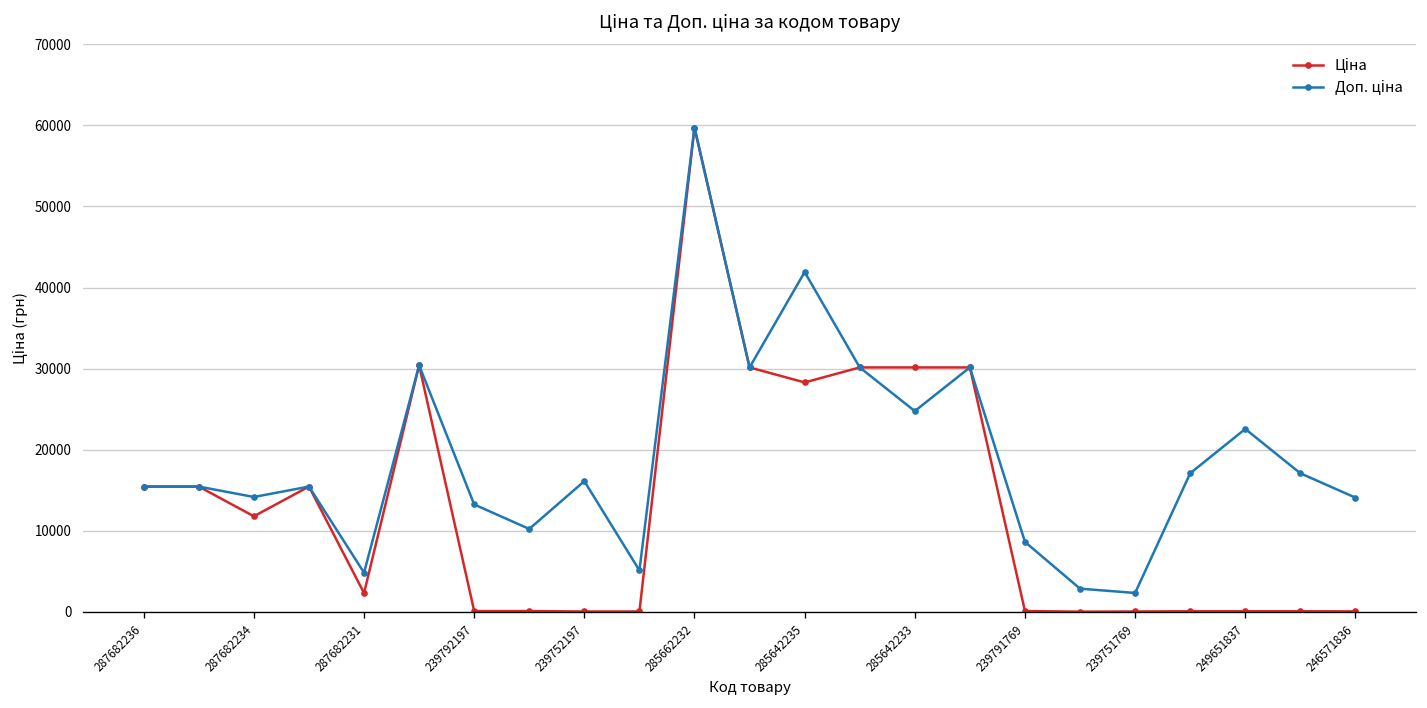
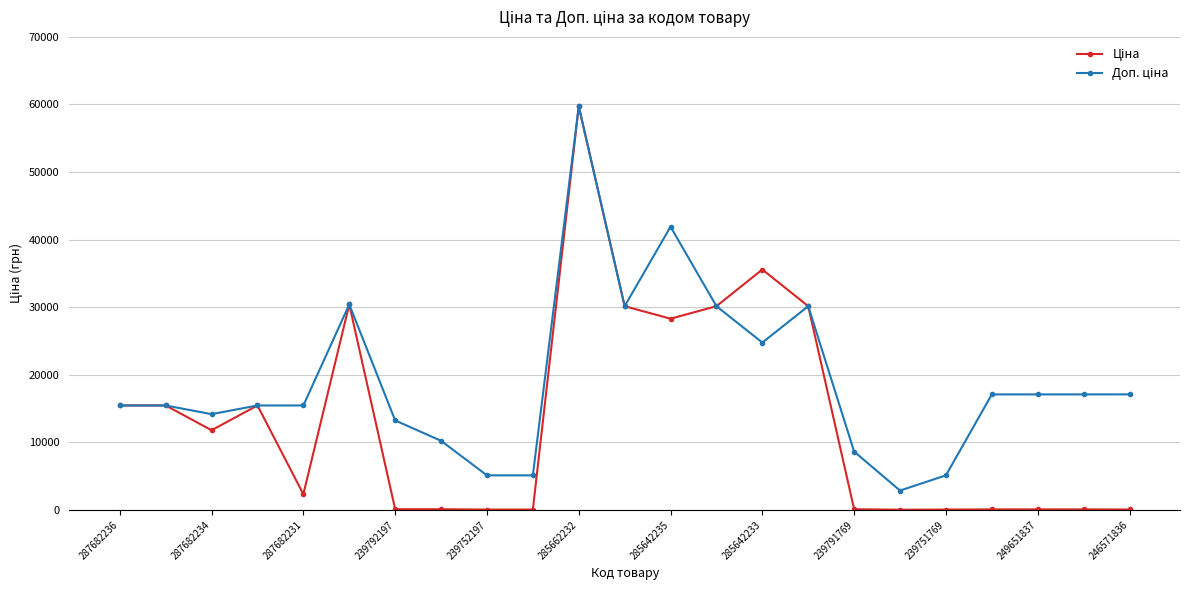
  {
    "Ціна": {
      "287682234": 12000,
      "287682231": 2000,
      "239792197": 0,
      "239752197": 0,
      "285642235": 28000,
-     "285642233": 30000,
+     "285642233": 36000,
      "239791769": 0,
      "239751769": 0,
      "249651837": 0,
      "246571836": 0
    },
    "Доп. ціна": {
      "287682234": 14000,
-     "287682231": 5000,
+     "287682231": 15000,
      "239792197": 13000,
-     "239752197": 16000,
+     "239752197": 5000,
      "285642235": 42000,
      "285642233": 25000,
      "239791769": 9000,
-     "239751769": 2000,
-     "249651837": 23000,
-     "246571836": 14000
+     "239751769": 5000,
+     "249651837": 17000,
+     "246571836": 17000
    }
  }
